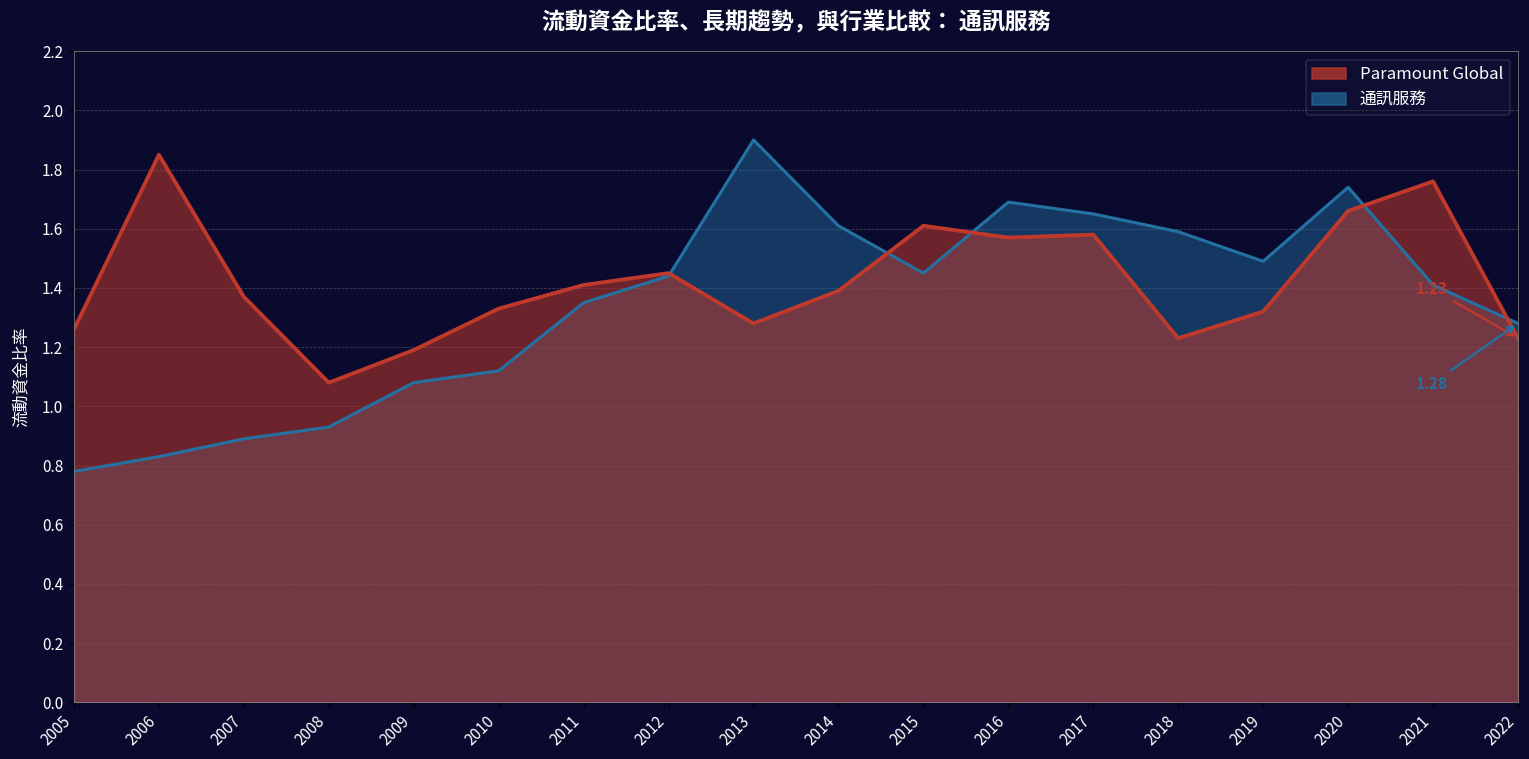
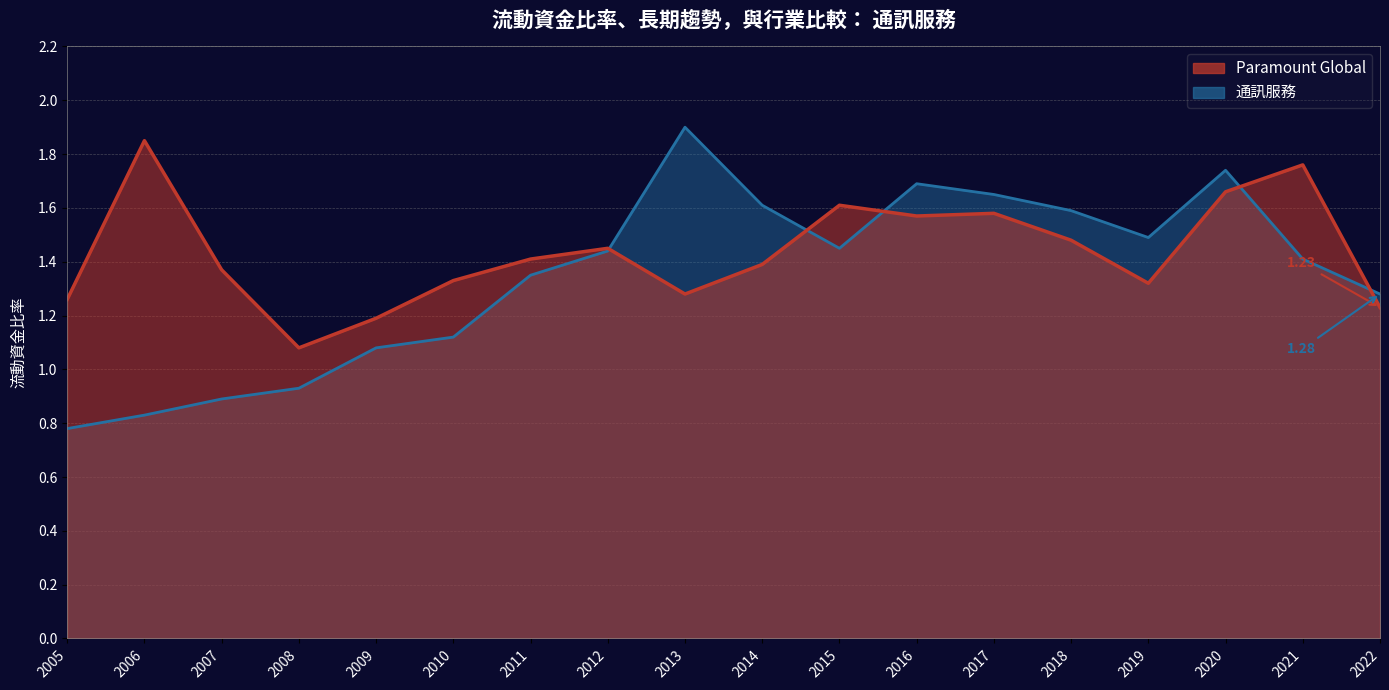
  {
    "通訊服務": {
      "2022": 1.28
    },
    "Paramount Global": {
      "2005": 1.26,
      "2006": 1.85,
      "2007": 1.37,
      "2008": 1.08,
      "2009": 1.19,
      "2010": 1.33,
      "2011": 1.41,
      "2012": 1.45,
      "2013": 1.28,
      "2014": 1.39,
      "2015": 1.61,
      "2016": 1.57,
      "2017": 1.58,
-     "2018": 1.23,
+     "2018": 1.48,
      "2019": 1.32,
      "2020": 1.66,
      "2021": 1.76
    }
  }
